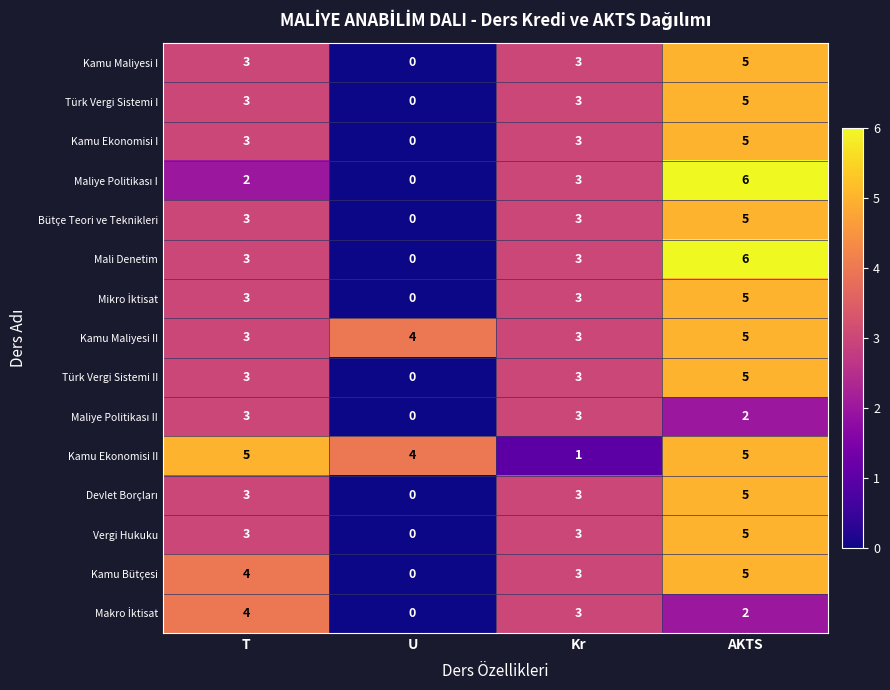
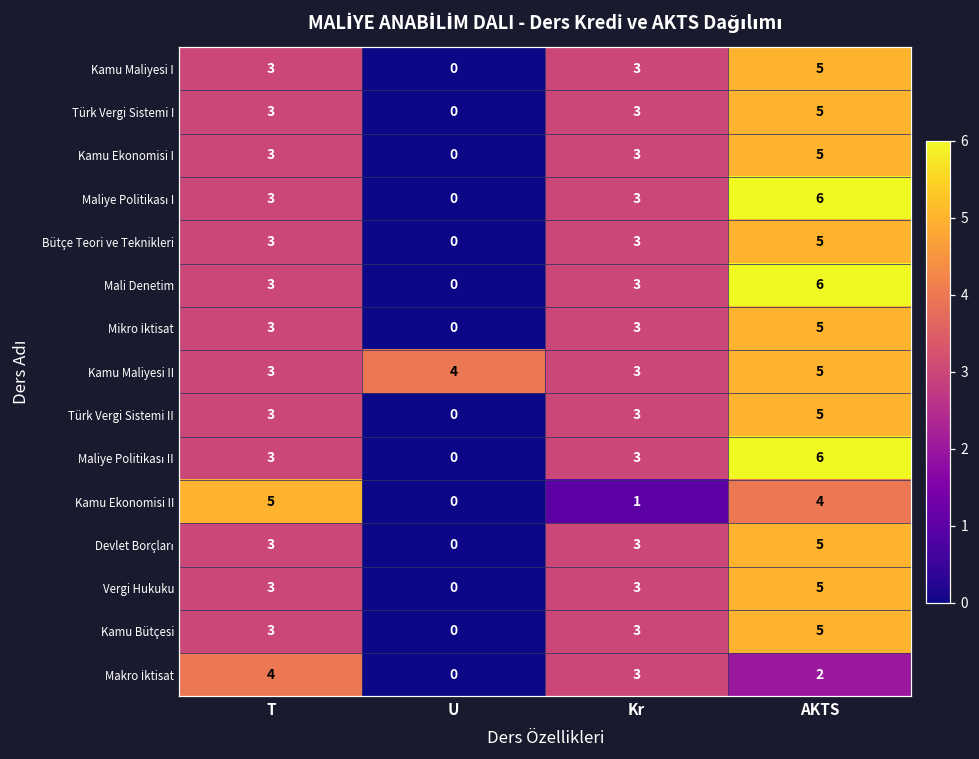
  {
    "Kamu Maliyesi I": {
      "T": 3,
      "U": 0,
      "Kr": 3,
      "AKTS": 5
    },
    "Türk Vergi Sistemi I": {
      "T": 3,
      "U": 0,
      "Kr": 3,
      "AKTS": 5
    },
    "Kamu Ekonomisi I": {
      "T": 3,
      "U": 0,
      "Kr": 3,
      "AKTS": 5
    },
    "Maliye Politikası I": {
-     "T": 2,
+     "T": 3,
      "U": 0,
      "Kr": 3,
      "AKTS": 6
    },
    "Bütçe Teori ve Teknikleri": {
      "T": 3,
      "U": 0,
      "Kr": 3,
      "AKTS": 5
    },
    "Mali Denetim": {
      "T": 3,
      "U": 0,
      "Kr": 3,
      "AKTS": 6
    },
    "Mikro İktisat": {
      "T": 3,
      "U": 0,
      "Kr": 3,
      "AKTS": 5
    },
    "Kamu Maliyesi II": {
      "T": 3,
      "U": 4,
      "Kr": 3,
      "AKTS": 5
    },
    "Türk Vergi Sistemi II": {
      "T": 3,
      "U": 0,
      "Kr": 3,
      "AKTS": 5
    },
    "Maliye Politikası II": {
      "T": 3,
      "U": 0,
      "Kr": 3,
-     "AKTS": 2
+     "AKTS": 6
    },
    "Kamu Ekonomisi II": {
      "T": 5,
-     "U": 4,
+     "U": 0,
      "Kr": 1,
-     "AKTS": 5
+     "AKTS": 4
    },
    "Devlet Borçları": {
      "T": 3,
      "U": 0,
      "Kr": 3,
      "AKTS": 5
    },
    "Vergi Hukuku": {
      "T": 3,
      "U": 0,
      "Kr": 3,
      "AKTS": 5
    },
    "Kamu Bütçesi": {
-     "T": 4,
+     "T": 3,
      "U": 0,
      "Kr": 3,
      "AKTS": 5
    },
    "Makro İktisat": {
      "T": 4,
      "U": 0,
      "Kr": 3,
      "AKTS": 2
    }
  }
